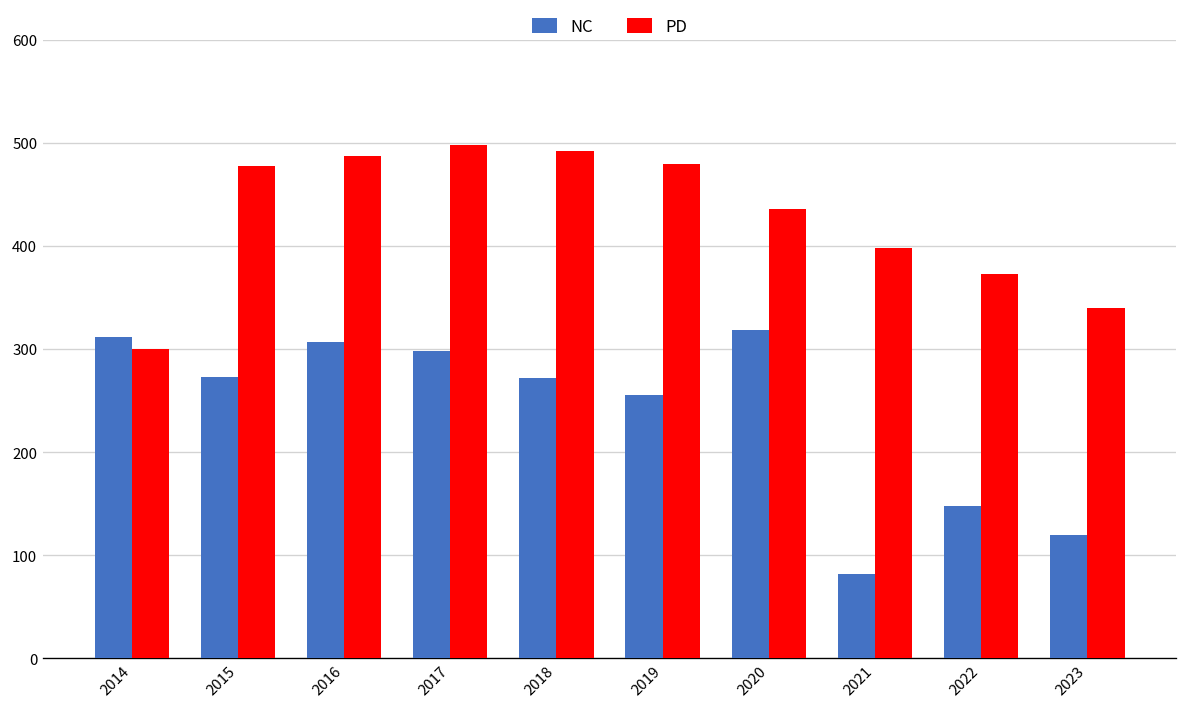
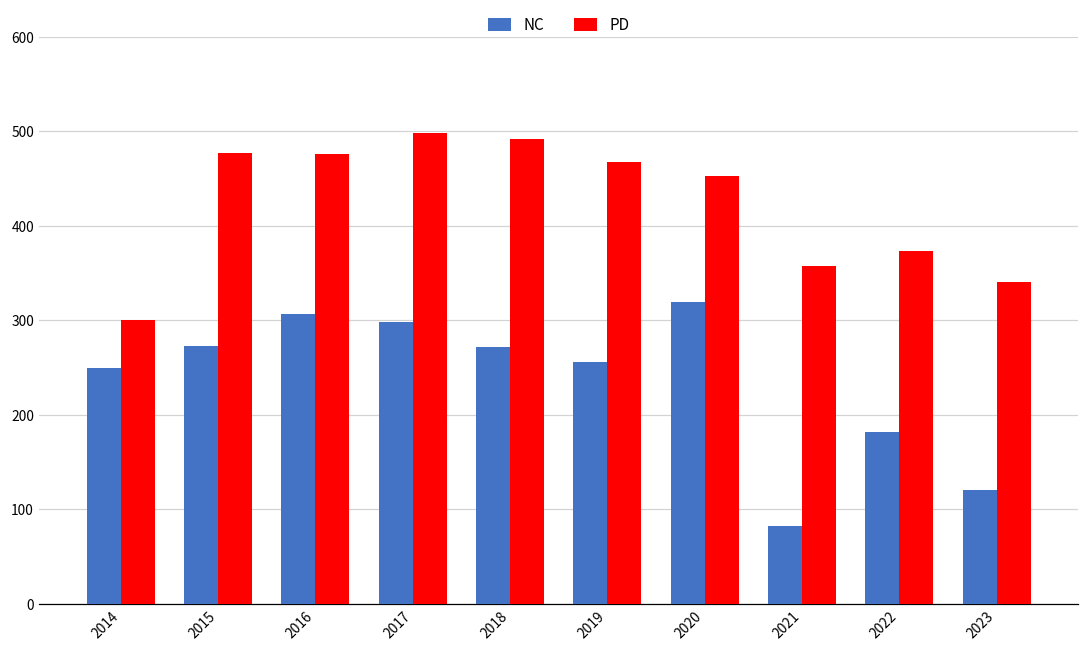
  {
    "NC": {
-     "2014": 310,
+     "2014": 250,
      "2015": 270,
      "2016": 310,
      "2017": 300,
      "2018": 270,
      "2019": 260,
      "2020": 320,
      "2021": 80,
-     "2022": 150,
+     "2022": 180,
      "2023": 120
    },
    "PD": {
      "2014": 300,
      "2015": 480,
-     "2016": 490,
+     "2016": 480,
      "2017": 500,
      "2018": 490,
-     "2019": 480,
-     "2020": 440,
-     "2021": 400,
+     "2019": 470,
+     "2020": 450,
+     "2021": 360,
      "2022": 370,
      "2023": 340
    }
  }
